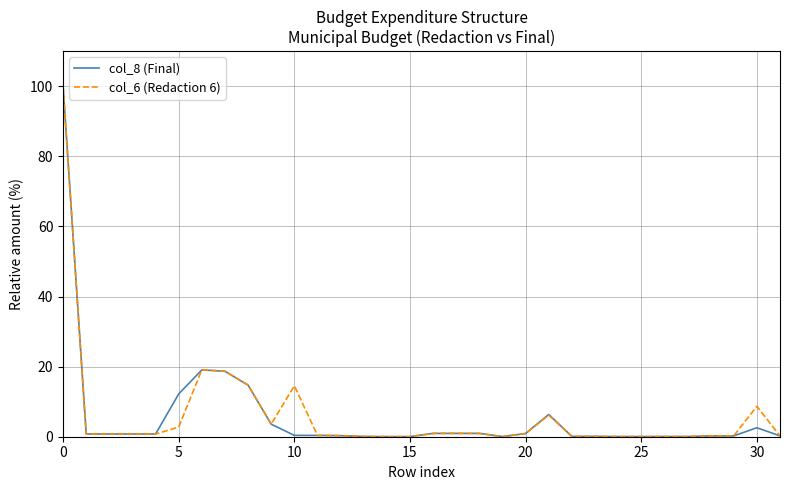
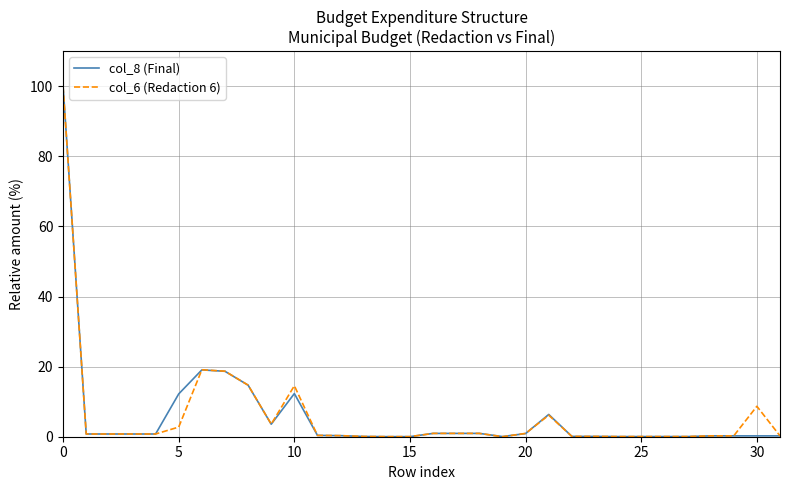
  {
    "col_8 (Final)": {
      "5": 12,
-     "10": 0,
-     "30": 3
+     "10": 12,
+     "30": 0
    },
    "col_6 (Redaction 6)": {
      "5": 3,
      "10": 15,
      "30": 9
    }
  }
